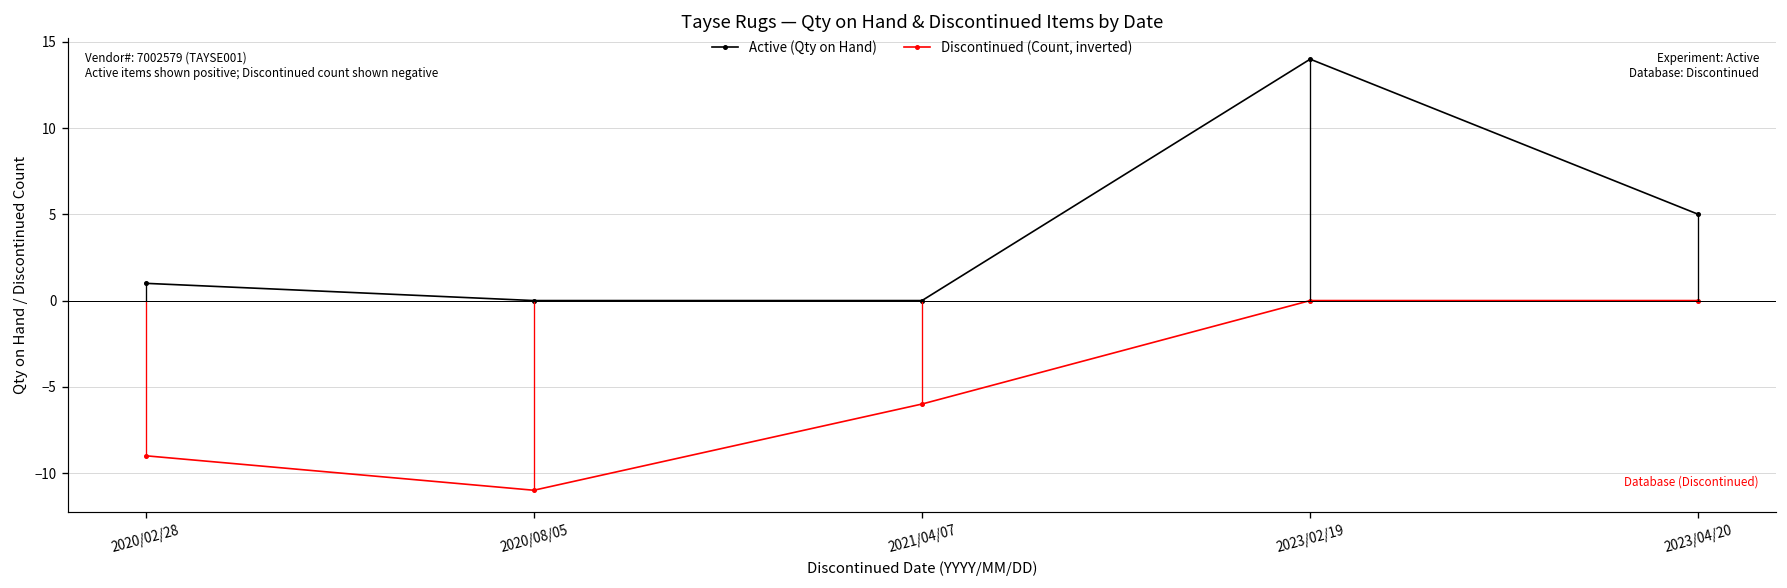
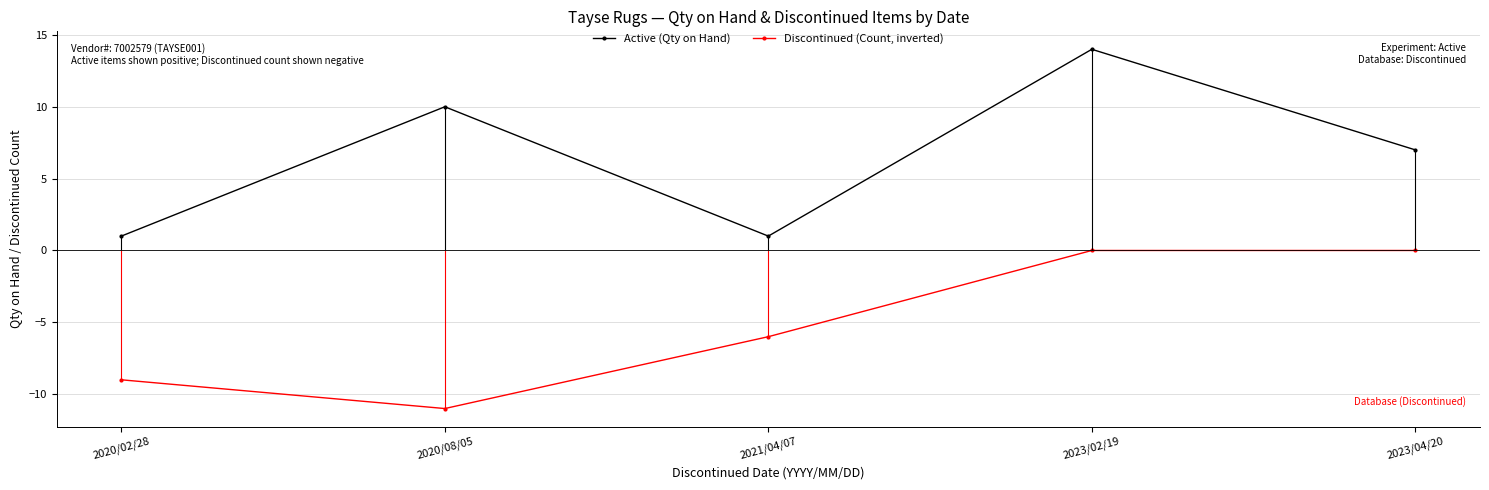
  {
    "Active (Qty on Hand)": {
      "2020/02/28": 1,
-     "2020/08/05": 0,
-     "2021/04/07": 0,
+     "2020/08/05": 10,
+     "2021/04/07": 1,
      "2023/02/19": 14,
-     "2023/04/20": 5
+     "2023/04/20": 7
    },
    "Discontinued (Count, inverted)": {
      "2020/02/28": -9,
      "2020/08/05": -11,
      "2021/04/07": -6,
      "2023/02/19": 0,
      "2023/04/20": 0
    }
  }
